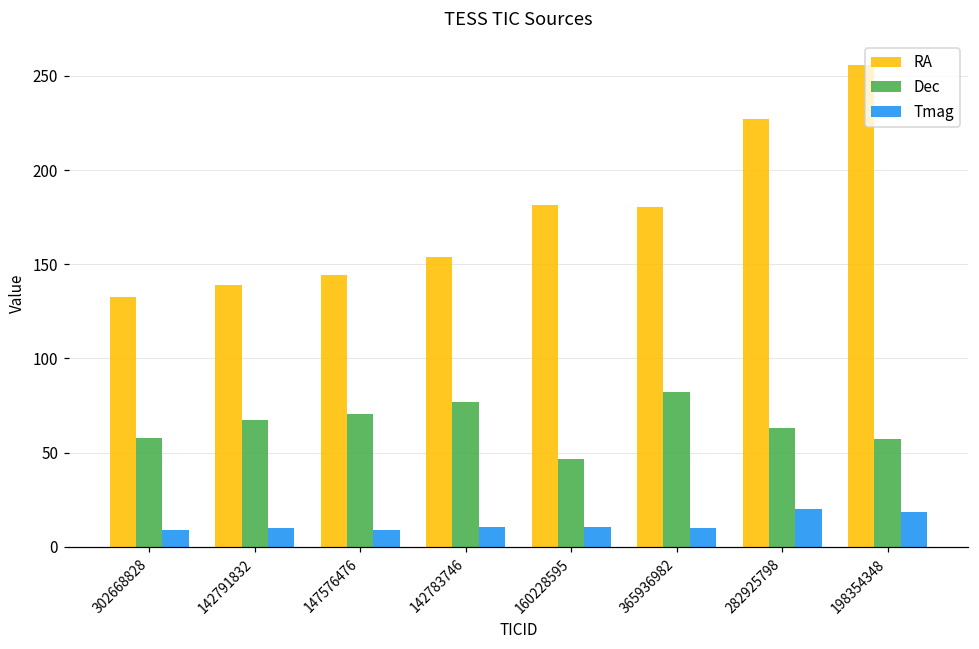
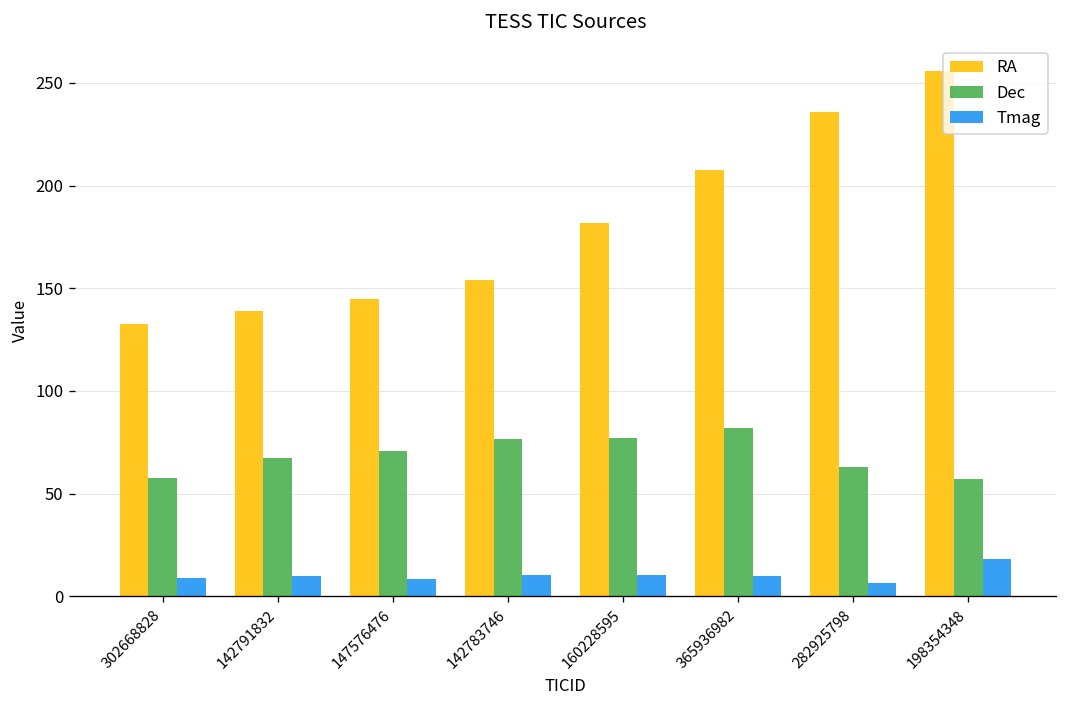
  {
    "RA": {
      "302668828": 132,
      "142791832": 139,
      "147576476": 145,
      "142783746": 154,
      "160228595": 182,
-     "365936982": 180,
-     "282925798": 227,
+     "365936982": 208,
+     "282925798": 236,
      "198354348": 256
    },
    "Dec": {
      "302668828": 58,
      "142791832": 67,
      "147576476": 71,
      "142783746": 77,
-     "160228595": 46,
+     "160228595": 77,
      "365936982": 82,
      "282925798": 63,
      "198354348": 57
    },
    "Tmag": {
      "302668828": 9,
      "142791832": 10,
      "147576476": 9,
      "142783746": 10,
      "160228595": 10,
      "365936982": 10,
-     "282925798": 20,
+     "282925798": 6,
      "198354348": 18
    }
  }
